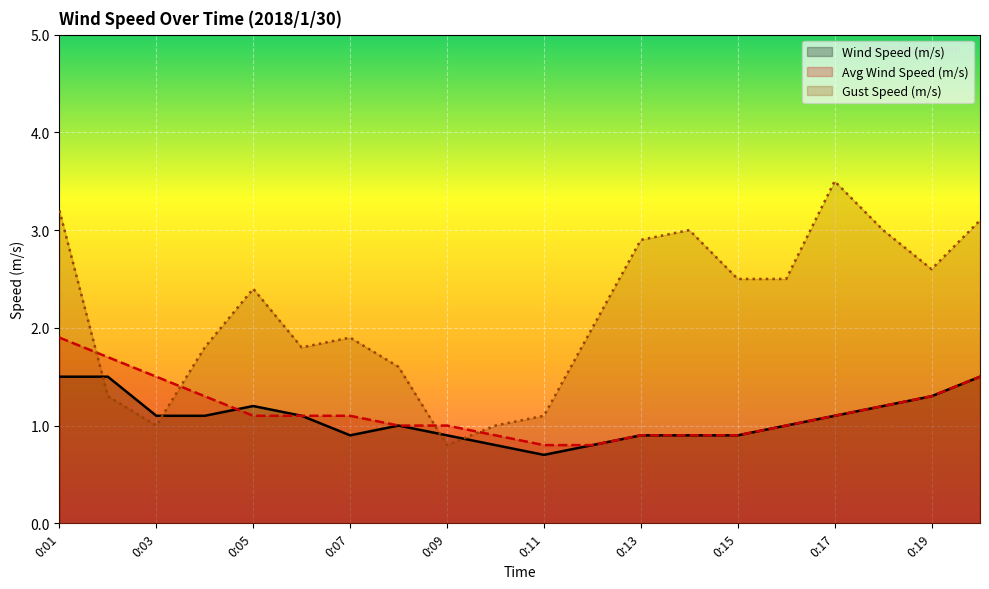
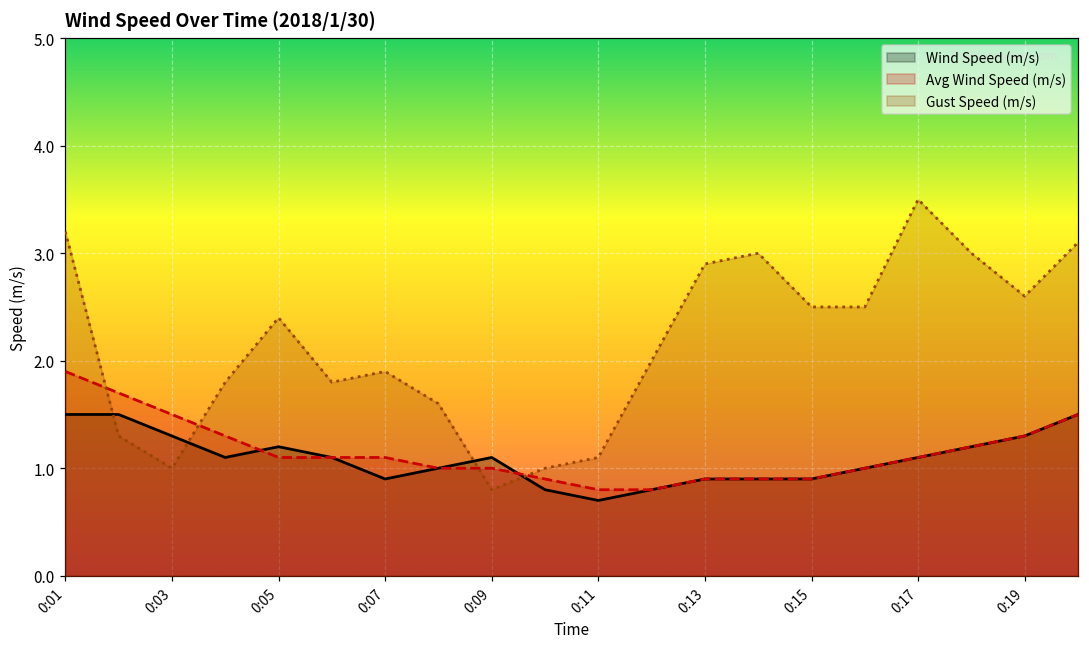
  {
    "Wind Speed (m/s)": {
      "0:01": 1.5,
-     "0:03": 1.1,
+     "0:03": 1.3,
      "0:05": 1.2,
      "0:07": 0.9,
-     "0:09": 0.9,
+     "0:09": 1.1,
      "0:11": 0.7
    }
  }
